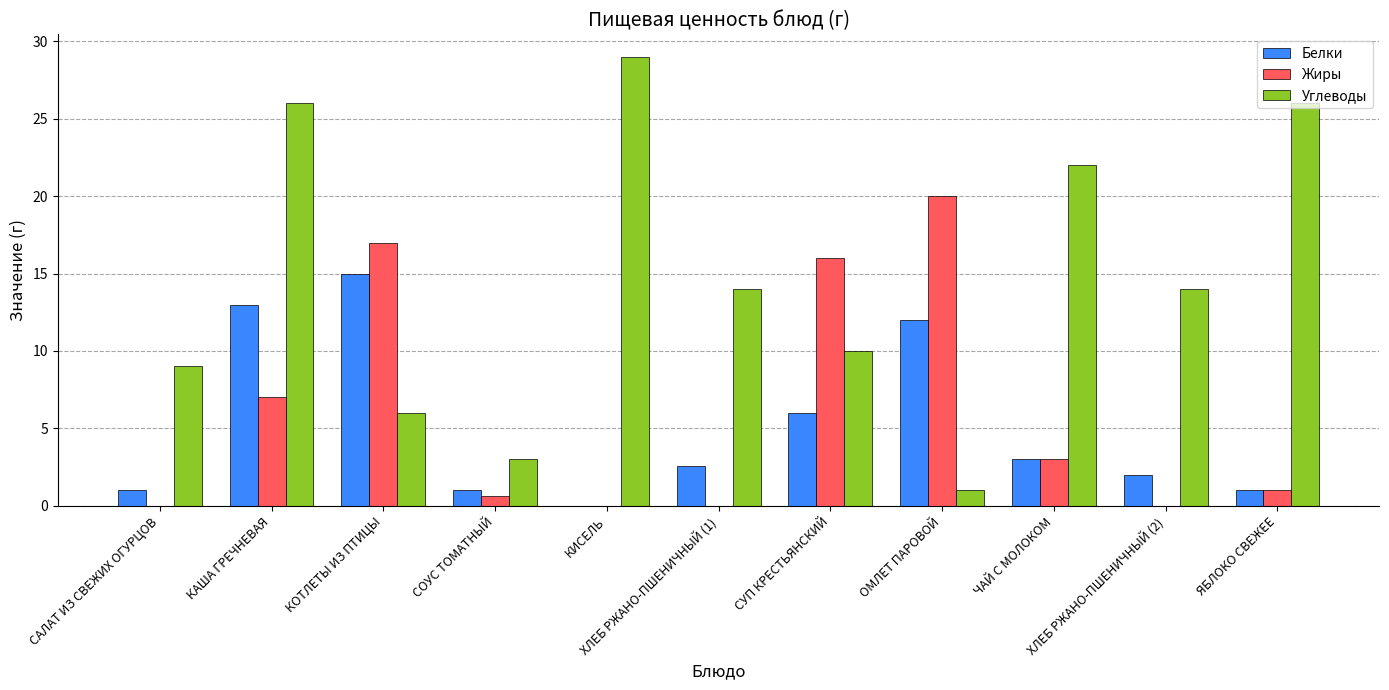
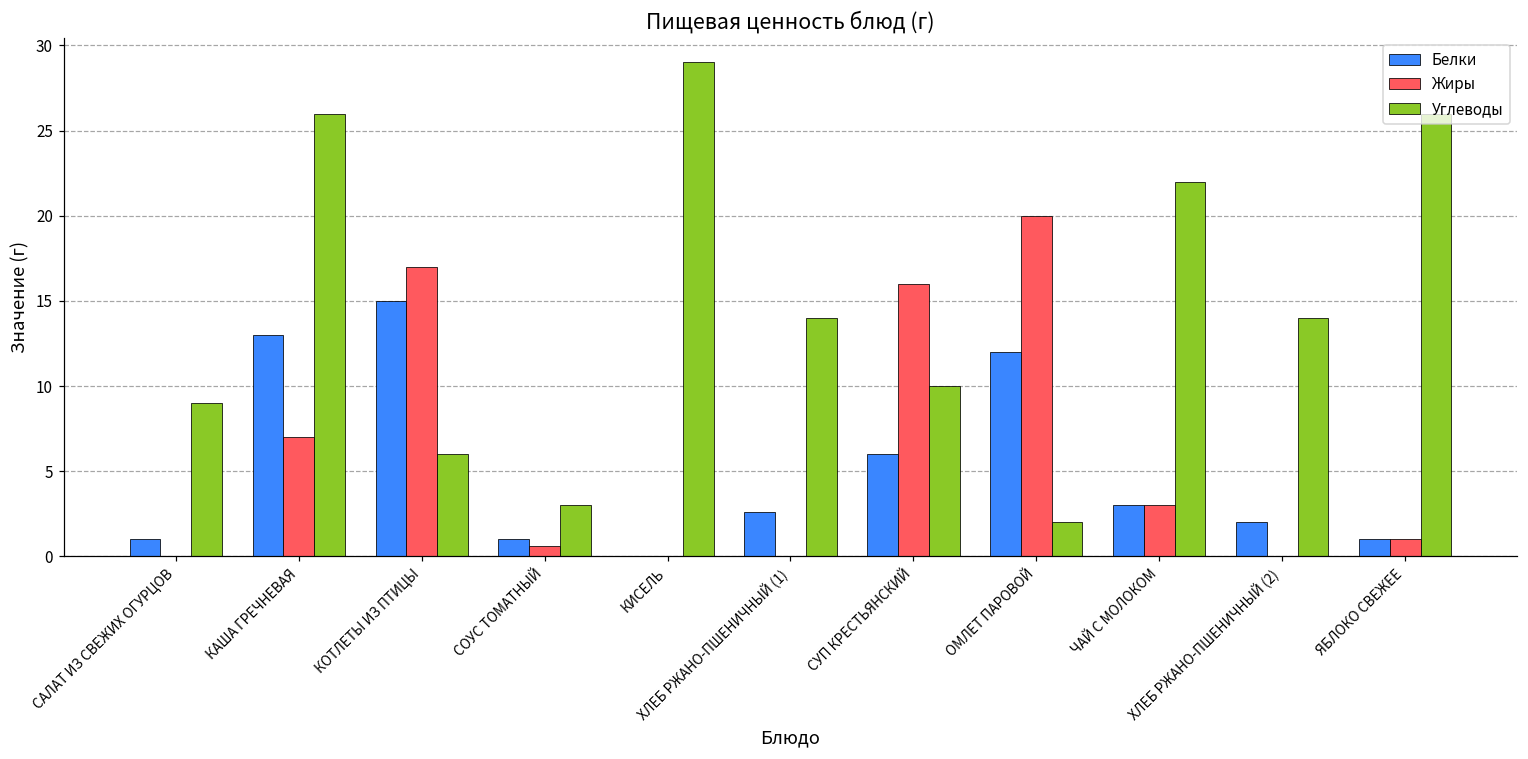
  {
    "Белки": {
      "САЛАТ ИЗ СВЕЖИХ ОГУРЦОВ": 1,
      "КАША ГРЕЧНЕВАЯ": 13,
      "КОТЛЕТЫ ИЗ ПТИЦЫ": 15,
      "СОУС ТОМАТНЫЙ": 1,
      "КИСЕЛЬ": 0,
      "ХЛЕБ РЖАНО-ПШЕНИЧНЫЙ (1)": 2.6,
      "СУП КРЕСТЬЯНСКИЙ": 6,
      "ОМЛЕТ ПАРОВОЙ": 12,
      "ЧАЙ С МОЛОКОМ": 3,
      "ХЛЕБ РЖАНО-ПШЕНИЧНЫЙ (2)": 2,
      "ЯБЛОКО СВЕЖЕЕ": 1
    },
    "Жиры": {
      "САЛАТ ИЗ СВЕЖИХ ОГУРЦОВ": 0,
      "КАША ГРЕЧНЕВАЯ": 7,
      "КОТЛЕТЫ ИЗ ПТИЦЫ": 17,
      "СОУС ТОМАТНЫЙ": 0.6,
      "КИСЕЛЬ": 0,
      "ХЛЕБ РЖАНО-ПШЕНИЧНЫЙ (1)": 0,
      "СУП КРЕСТЬЯНСКИЙ": 16,
      "ОМЛЕТ ПАРОВОЙ": 20,
      "ЧАЙ С МОЛОКОМ": 3,
      "ХЛЕБ РЖАНО-ПШЕНИЧНЫЙ (2)": 0,
      "ЯБЛОКО СВЕЖЕЕ": 1
    },
    "Углеводы": {
      "САЛАТ ИЗ СВЕЖИХ ОГУРЦОВ": 9,
      "КАША ГРЕЧНЕВАЯ": 26,
      "КОТЛЕТЫ ИЗ ПТИЦЫ": 6,
      "СОУС ТОМАТНЫЙ": 3,
      "КИСЕЛЬ": 29,
      "ХЛЕБ РЖАНО-ПШЕНИЧНЫЙ (1)": 14,
      "СУП КРЕСТЬЯНСКИЙ": 10,
-     "ОМЛЕТ ПАРОВОЙ": 1,
+     "ОМЛЕТ ПАРОВОЙ": 2,
      "ЧАЙ С МОЛОКОМ": 22,
      "ХЛЕБ РЖАНО-ПШЕНИЧНЫЙ (2)": 14
    }
  }
